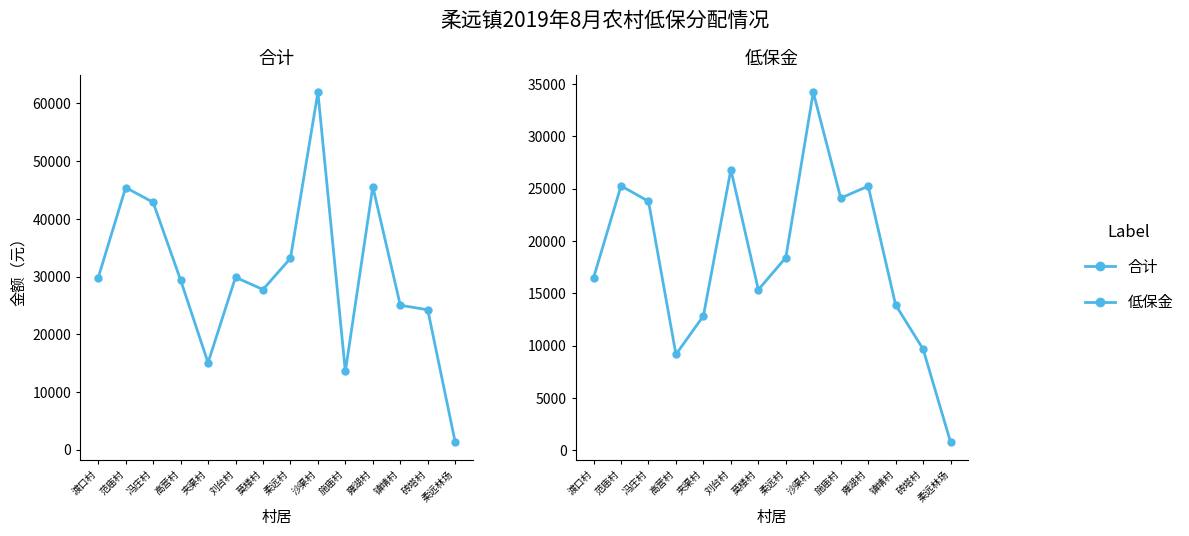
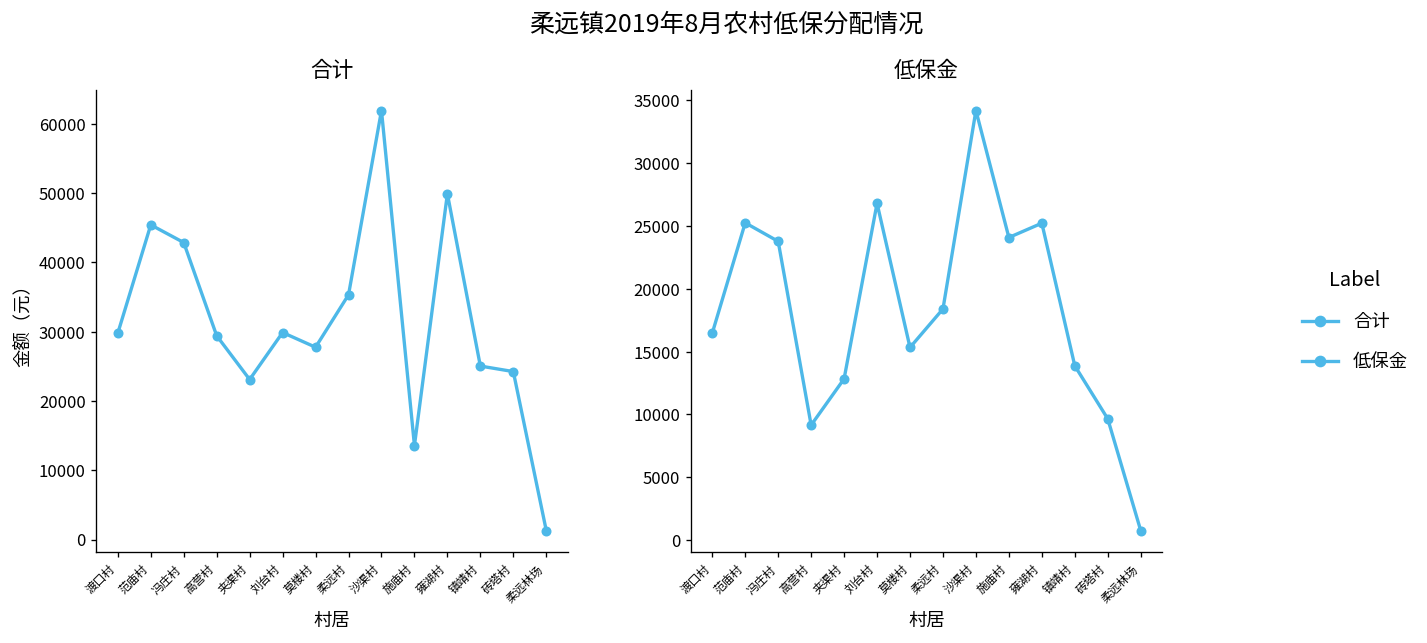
  {
    "合计": {
      "渡口村": 30000,
      "范庙村": 45000,
      "冯庄村": 43000,
      "高营村": 29000,
-     "夹渠村": 15000,
+     "夹渠村": 23000,
      "刘台村": 30000,
      "莫楼村": 28000,
-     "柔远村": 33000,
+     "柔远村": 35000,
      "沙渠村": 62000,
      "施庙村": 14000,
-     "雍湖村": 46000,
+     "雍湖村": 50000,
      "镇靖村": 25000,
      "砖塔村": 24000,
      "柔远林场": 1000
    },
    "低保金": {
      "渡口村": 16500,
      "范庙村": 25300,
      "冯庄村": 23800,
      "高营村": 9100,
      "夹渠村": 12800,
      "刘台村": 26800,
      "莫楼村": 15300,
      "柔远村": 18400,
      "沙渠村": 34200,
      "施庙村": 24100,
      "雍湖村": 25200,
      "镇靖村": 13900,
      "砖塔村": 9600,
      "柔远林场": 800
    }
  }
